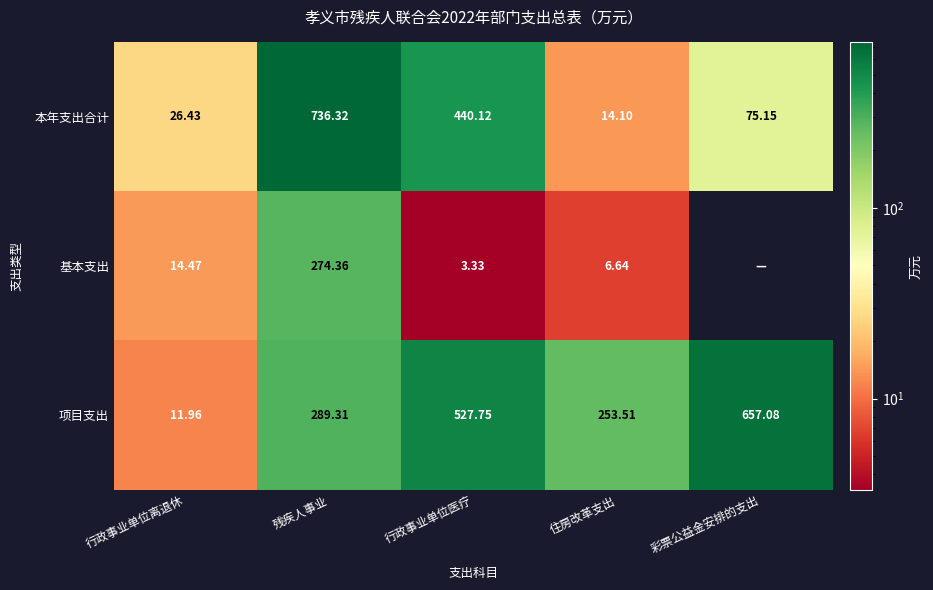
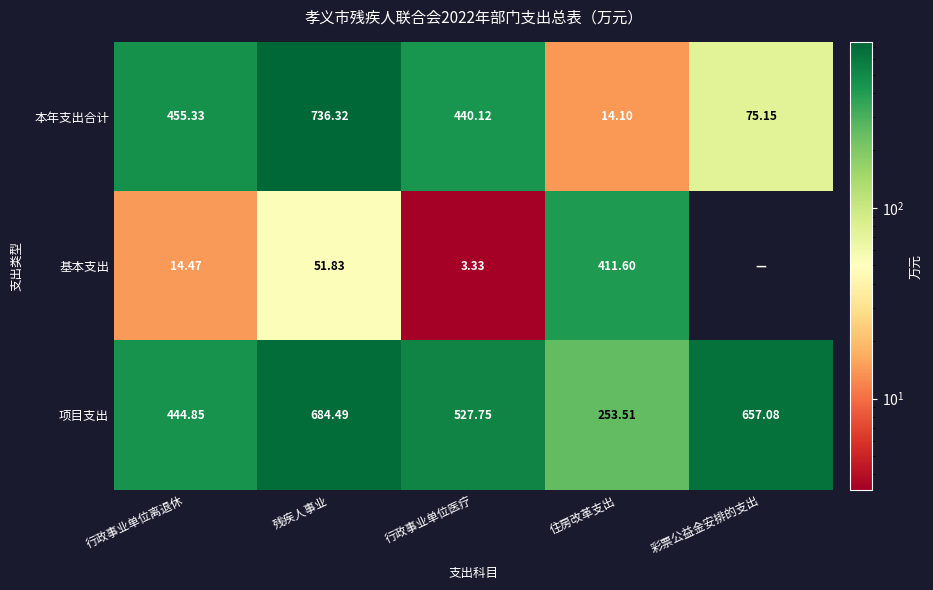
  {
    "本年支出合计": {
-     "行政事业单位离退休": 26.43,
+     "行政事业单位离退休": 455.33,
      "残疾人事业": 736.32,
      "行政事业单位医疗": 440.12,
      "住房改革支出": 14.10,
      "彩票公益金安排的支出": 75.15
    },
    "基本支出": {
      "行政事业单位离退休": 14.47,
-     "残疾人事业": 274.36,
+     "残疾人事业": 51.83,
      "行政事业单位医疗": 3.33,
-     "住房改革支出": 6.64
+     "住房改革支出": 411.60
    },
    "项目支出": {
-     "行政事业单位离退休": 11.96,
-     "残疾人事业": 289.31,
+     "行政事业单位离退休": 444.85,
+     "残疾人事业": 684.49,
      "行政事业单位医疗": 527.75,
      "住房改革支出": 253.51,
      "彩票公益金安排的支出": 657.08
    }
  }
